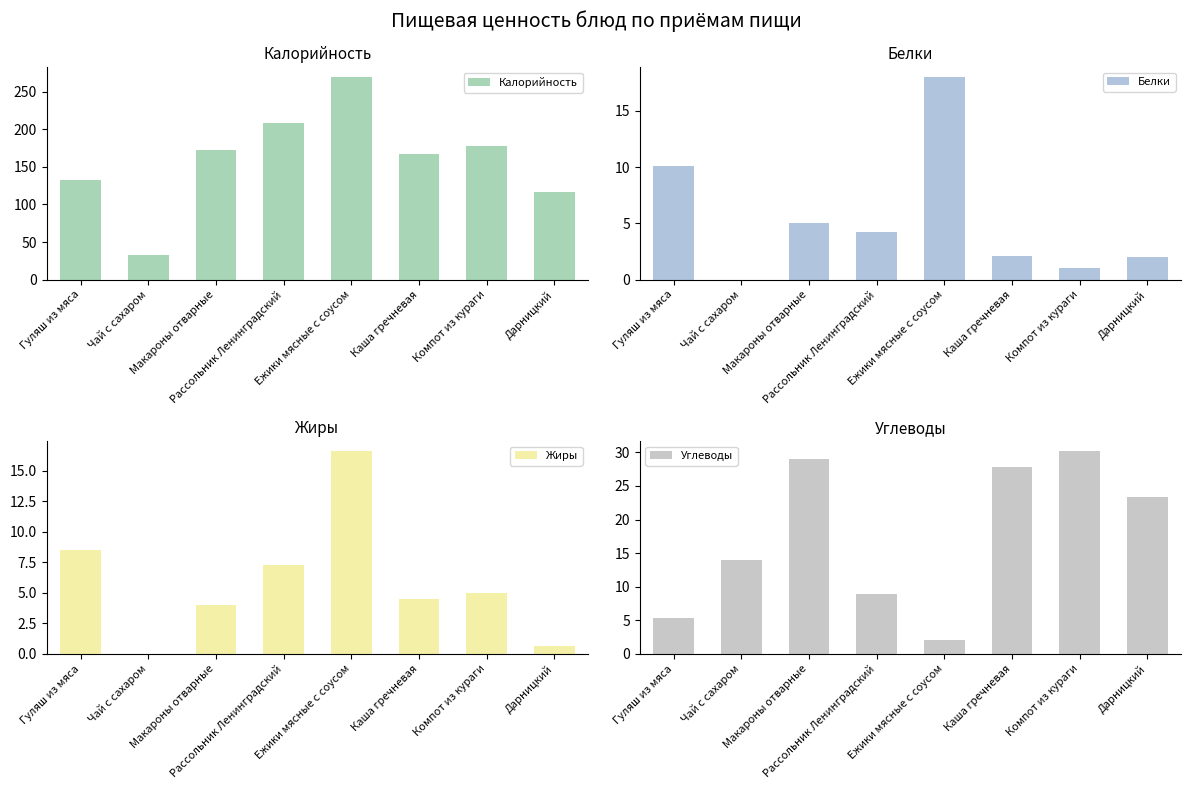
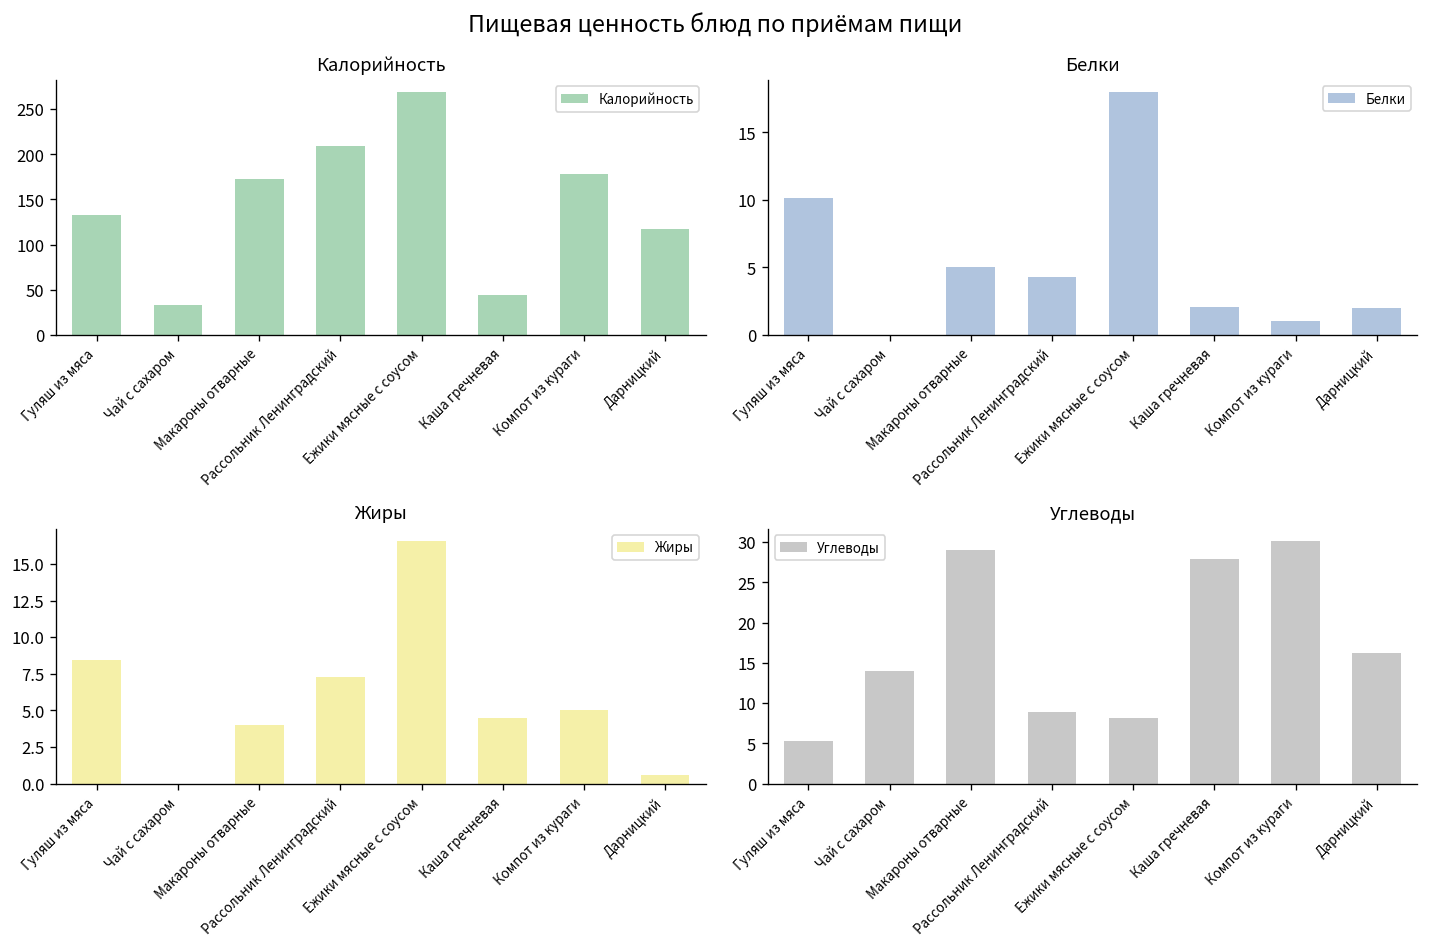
  {
    "Калорийность": {
      "Гуляш из мяса": 130,
      "Чай с сахаром": 30,
      "Макароны отварные": 170,
      "Рассольник Ленинградский": 210,
      "Ежики мясные с соусом": 270,
-     "Каша гречневая": 170,
+     "Каша гречневая": 40,
      "Компот из кураги": 180,
      "Дарницкий": 120
    },
    "Белки": {
      "Гуляш из мяса": 10.1,
      "Чай с сахаром": 0.0,
      "Макароны отварные": 5.0,
      "Рассольник Ленинградский": 4.3,
      "Ежики мясные с соусом": 18.0,
      "Каша гречневая": 2.1,
      "Компот из кураги": 1.0,
      "Дарницкий": 2.0
    },
    "Жиры": {
      "Гуляш из мяса": 8.5,
      "Чай с сахаром": 0.0,
      "Макароны отварные": 4.0,
      "Рассольник Ленинградский": 7.3,
      "Ежики мясные с соусом": 16.6,
      "Каша гречневая": 4.5,
      "Компот из кураги": 5.0,
      "Дарницкий": 0.6
    },
    "Углеводы": {
      "Гуляш из мяса": 5,
      "Чай с сахаром": 14,
      "Макароны отварные": 29,
      "Рассольник Ленинградский": 9,
-     "Ежики мясные с соусом": 2,
+     "Ежики мясные с соусом": 8,
      "Каша гречневая": 28,
      "Компот из кураги": 30,
-     "Дарницкий": 23
+     "Дарницкий": 16
    }
  }
